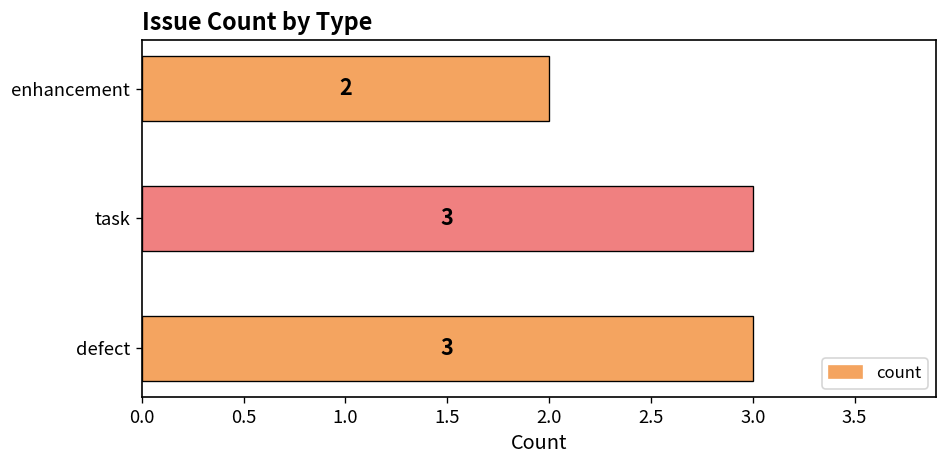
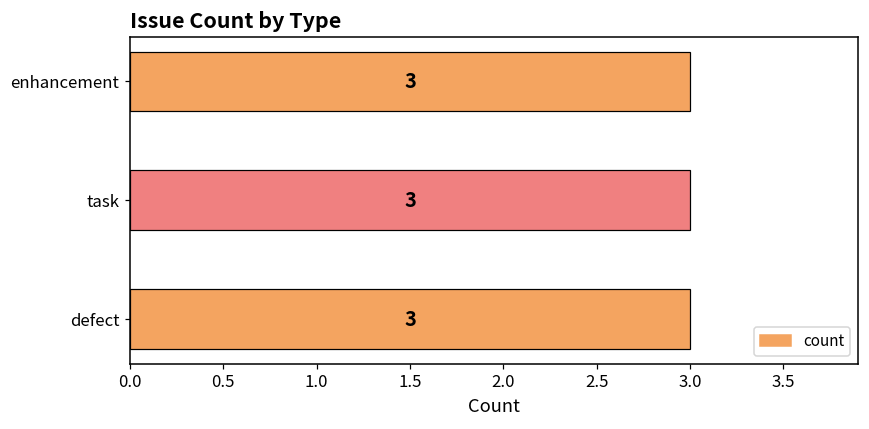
  {
-   "enhancement": 2,
+   "enhancement": 3,
    "task": 3,
    "defect": 3
  }
